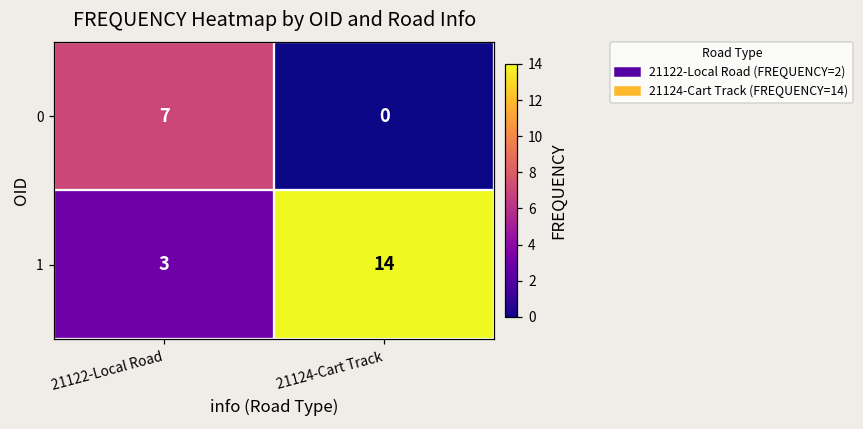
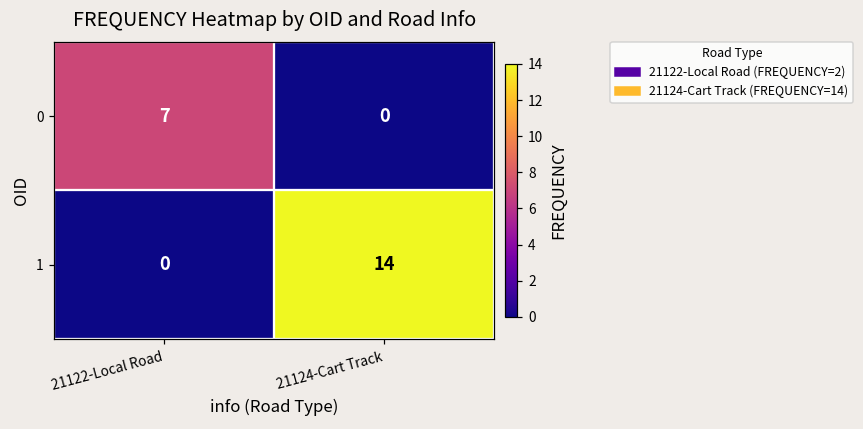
  {
    "0": {
      "21122-Local Road": 7,
      "21124-Cart Track": 0
    },
    "1": {
-     "21122-Local Road": 3,
+     "21122-Local Road": 0,
      "21124-Cart Track": 14
    }
  }
